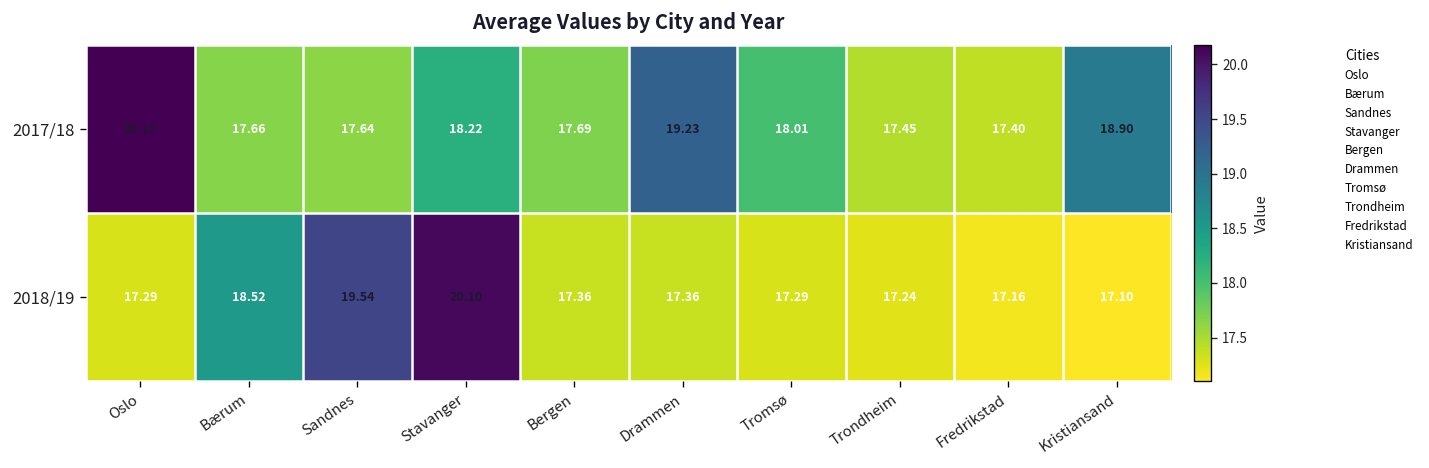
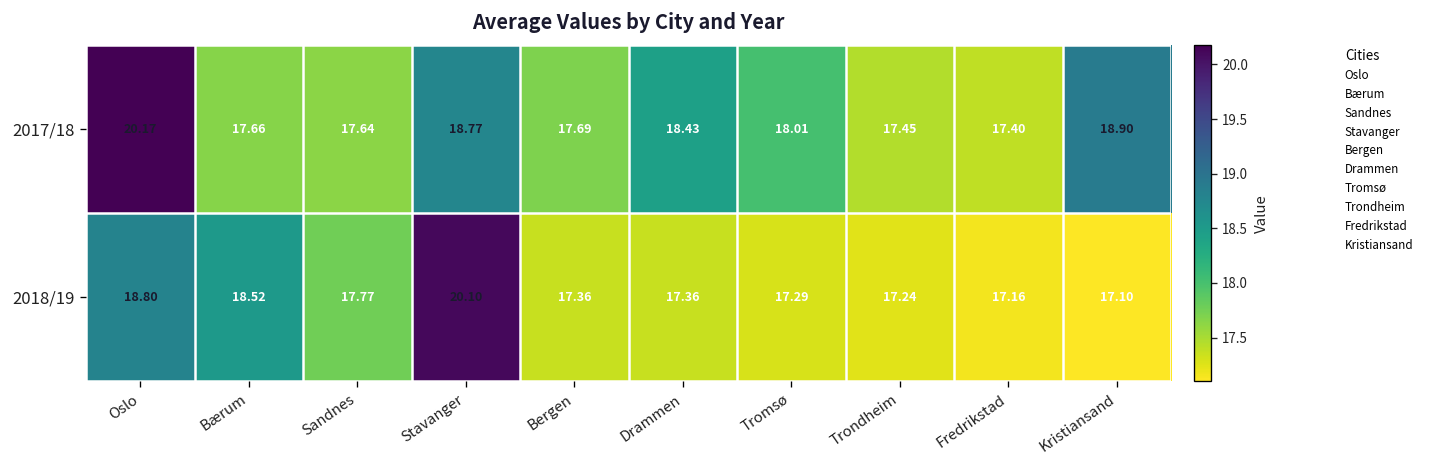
  {
    "2017/18": {
      "Bærum": 17.66,
      "Sandnes": 17.64,
-     "Stavanger": 18.22,
+     "Stavanger": 18.77,
      "Bergen": 17.69,
-     "Drammen": 19.23,
+     "Drammen": 18.43,
      "Tromsø": 18.01,
      "Trondheim": 17.45,
      "Fredrikstad": 17.40,
      "Kristiansand": 18.90
    },
    "2018/19": {
-     "Oslo": 17.29,
+     "Oslo": 18.80,
      "Bærum": 18.52,
-     "Sandnes": 19.54,
+     "Sandnes": 17.77,
      "Bergen": 17.36,
      "Drammen": 17.36,
      "Tromsø": 17.29,
      "Trondheim": 17.24,
      "Fredrikstad": 17.16,
      "Kristiansand": 17.10
    }
  }
